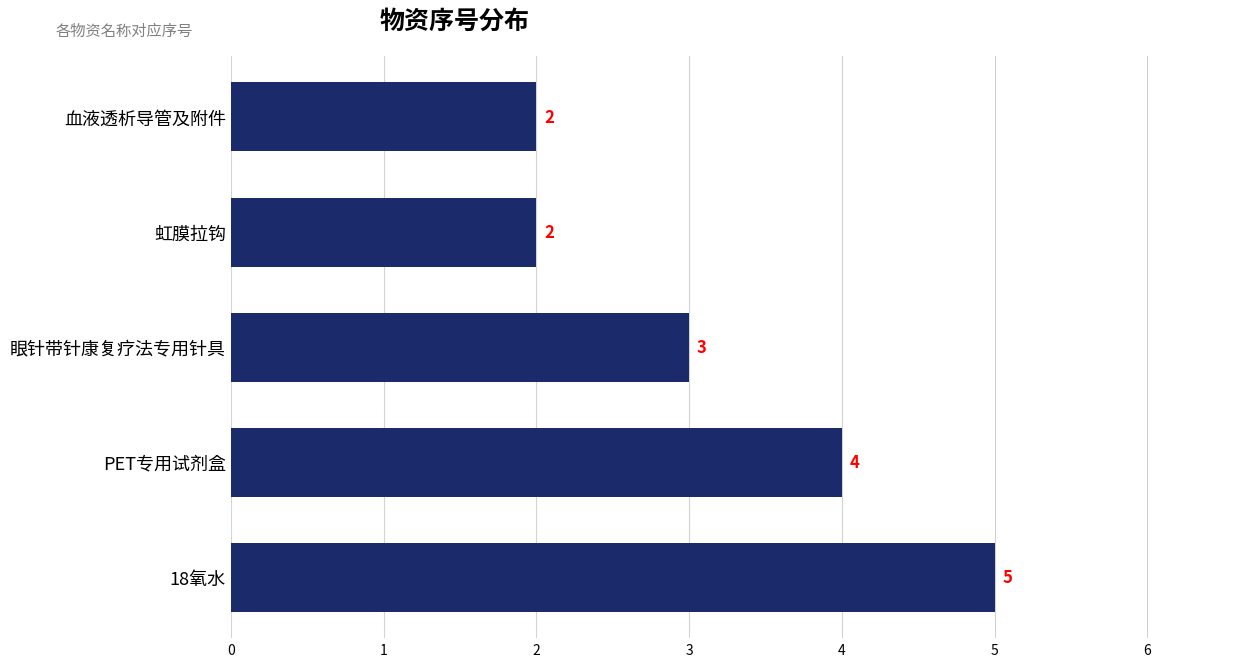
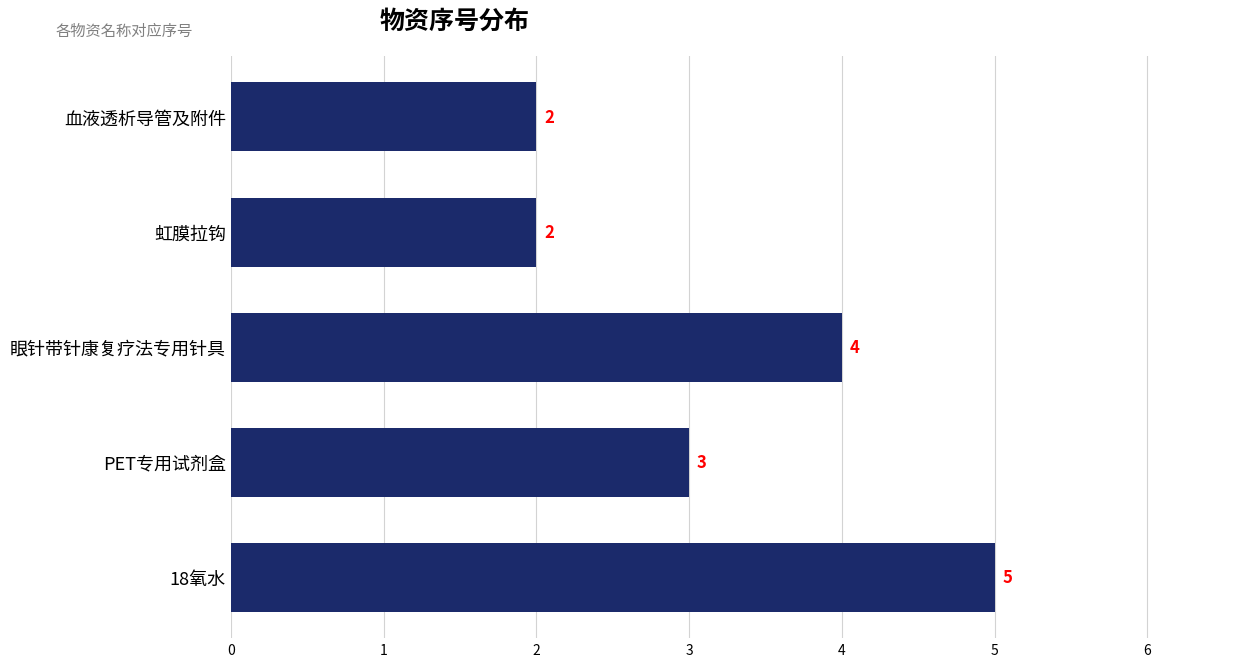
  {
    "血液透析导管及附件": 2,
    "虹膜拉钩": 2,
-   "眼针带针康复疗法专用针具": 3,
-   "PET专用试剂盒": 4,
+   "眼针带针康复疗法专用针具": 4,
+   "PET专用试剂盒": 3,
    "18氧水": 5
  }
